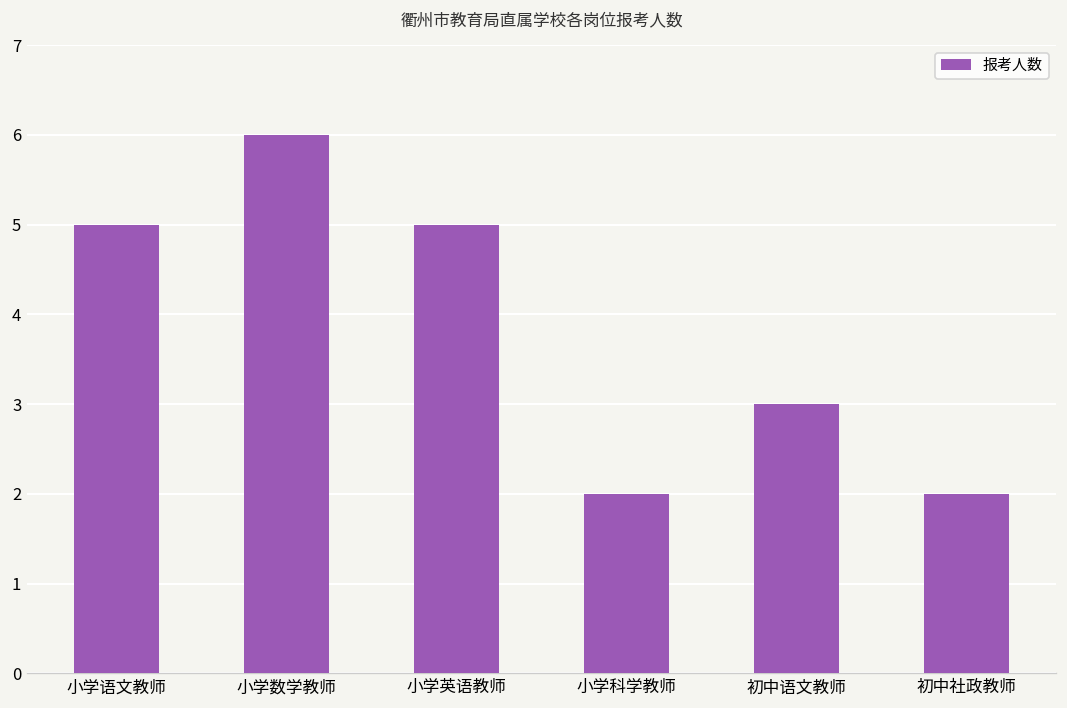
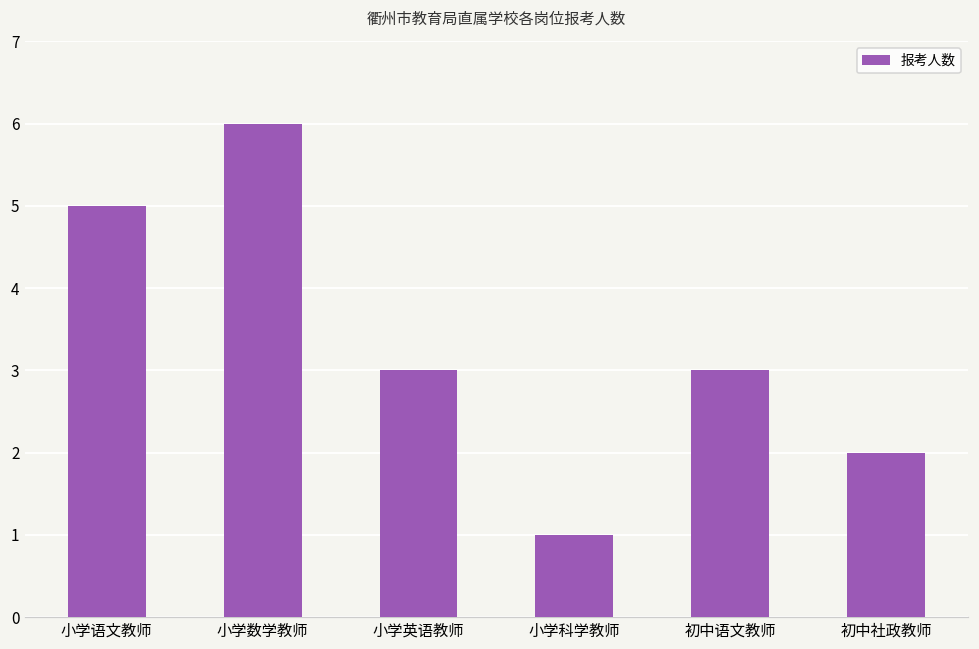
  {
    "小学语文教师": 5,
    "小学数学教师": 6,
-   "小学英语教师": 5,
-   "小学科学教师": 2,
+   "小学英语教师": 3,
+   "小学科学教师": 1,
    "初中语文教师": 3,
    "初中社政教师": 2
  }
